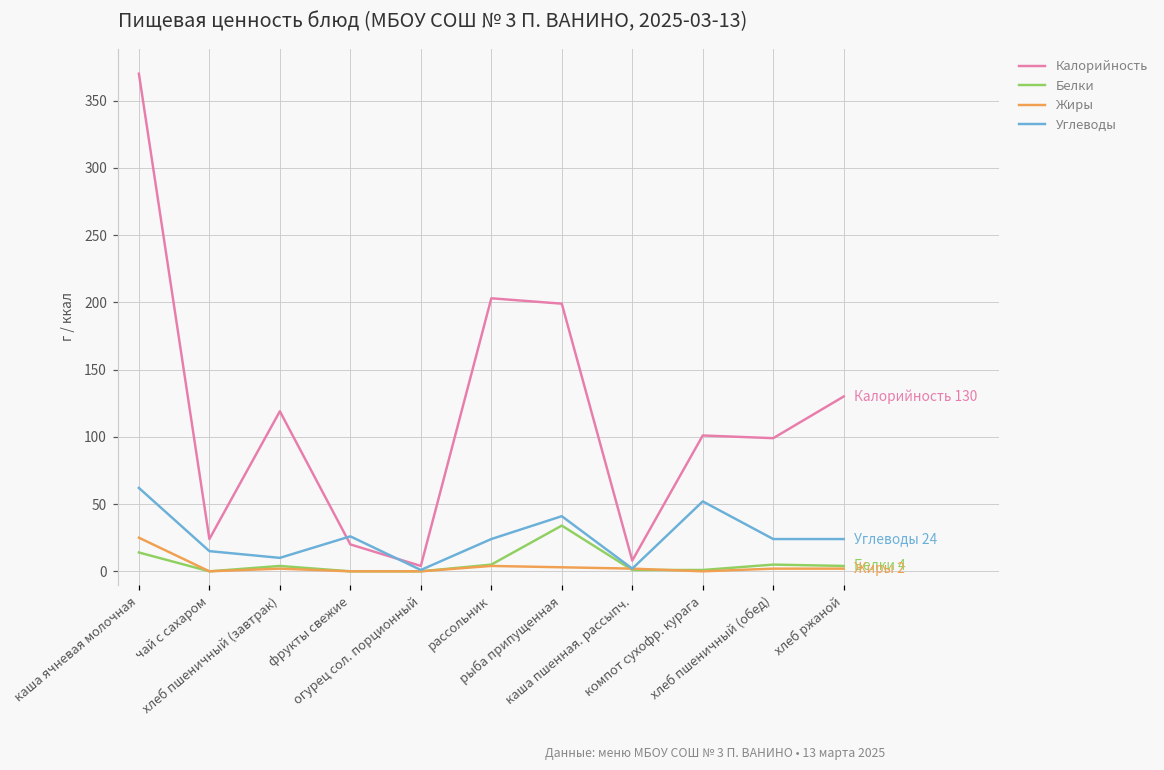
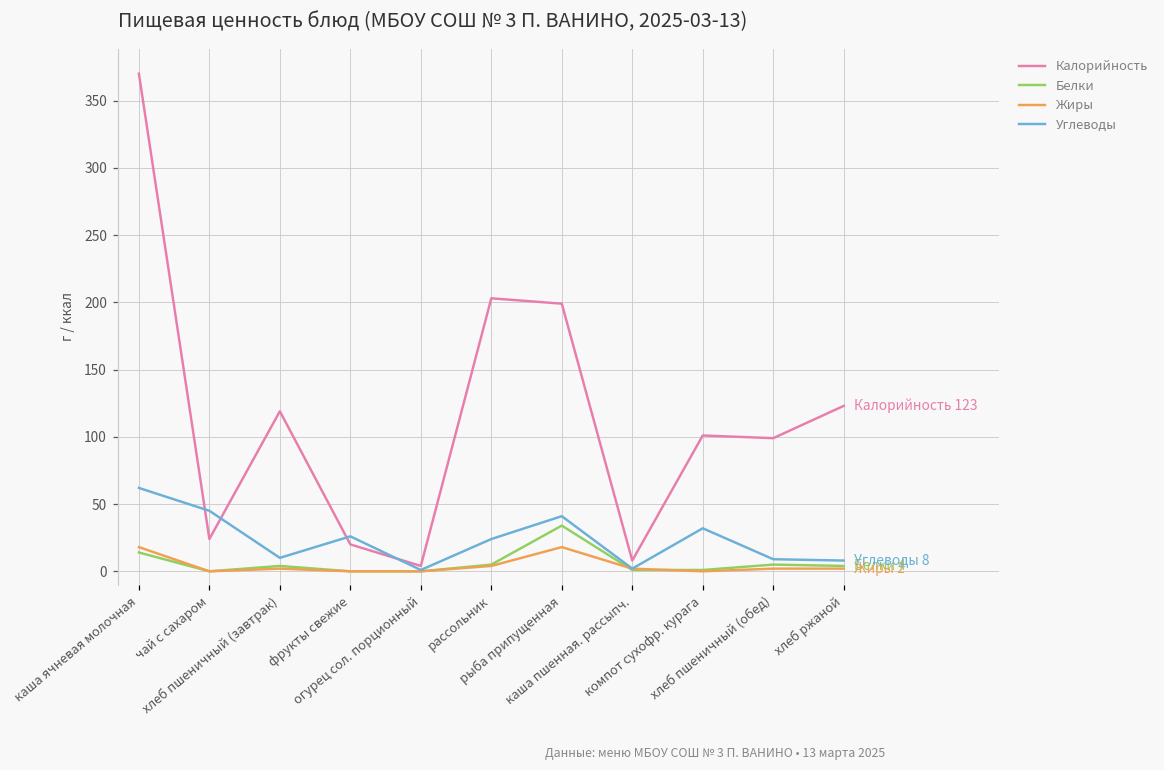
  {
    "Калорийность": {
-     "хлеб ржаной": 130
+     "хлеб ржаной": 123
    },
    "Белки": {
      "каша ячневая молочная": 14,
      "рыба припущенная": 34,
      "хлеб пшеничный (обед)": 5
    },
    "Жиры": {
-     "каша ячневая молочная": 25,
-     "рыба припущенная": 3,
+     "каша ячневая молочная": 18,
+     "рыба припущенная": 18,
      "хлеб пшеничный (обед)": 2
    },
    "Углеводы": {
-     "чай с сахаром": 15,
-     "компот сухофр. курага": 52,
-     "хлеб пшеничный (обед)": 24,
-     "хлеб ржаной": 24
+     "чай с сахаром": 45,
+     "компот сухофр. курага": 32,
+     "хлеб пшеничный (обед)": 9,
+     "хлеб ржаной": 8
    }
  }
